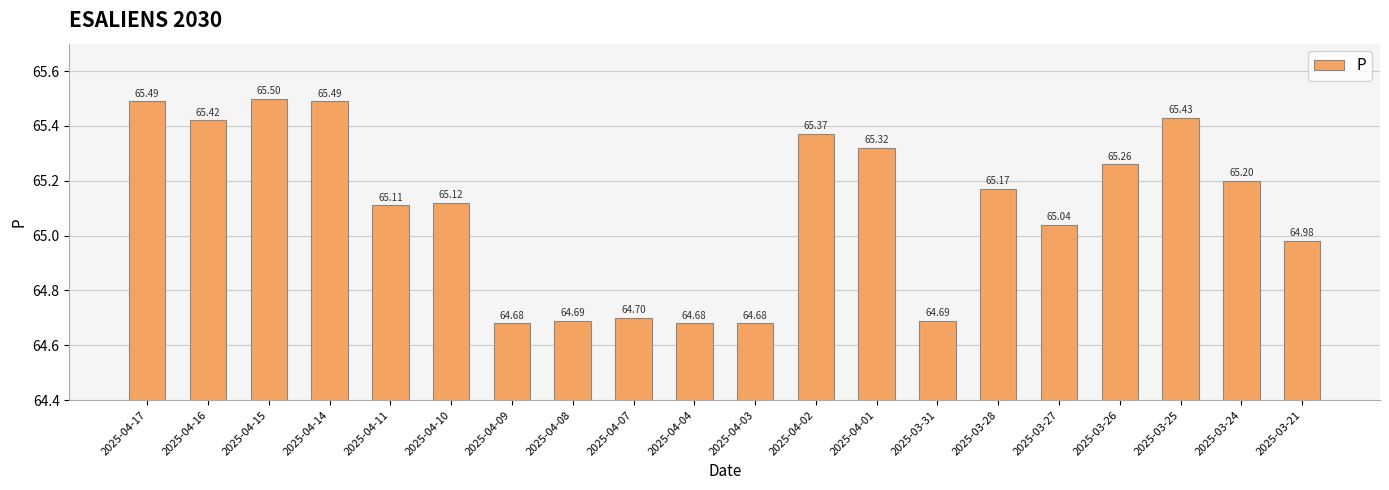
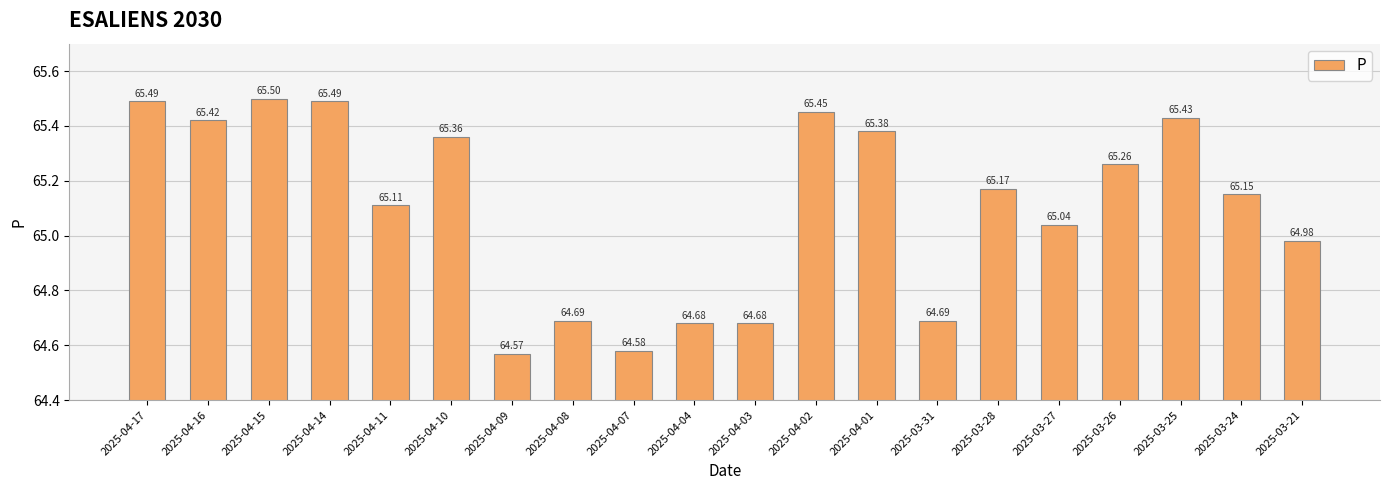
  {
    "2025-04-17": 65.49,
    "2025-04-16": 65.42,
    "2025-04-15": 65.50,
    "2025-04-14": 65.49,
    "2025-04-11": 65.11,
-   "2025-04-10": 65.12,
-   "2025-04-09": 64.68,
+   "2025-04-10": 65.36,
+   "2025-04-09": 64.57,
    "2025-04-08": 64.69,
-   "2025-04-07": 64.70,
+   "2025-04-07": 64.58,
    "2025-04-04": 64.68,
    "2025-04-03": 64.68,
-   "2025-04-02": 65.37,
-   "2025-04-01": 65.32,
+   "2025-04-02": 65.45,
+   "2025-04-01": 65.38,
    "2025-03-31": 64.69,
    "2025-03-28": 65.17,
    "2025-03-27": 65.04,
    "2025-03-26": 65.26,
    "2025-03-25": 65.43,
-   "2025-03-24": 65.20,
+   "2025-03-24": 65.15,
    "2025-03-21": 64.98
  }
